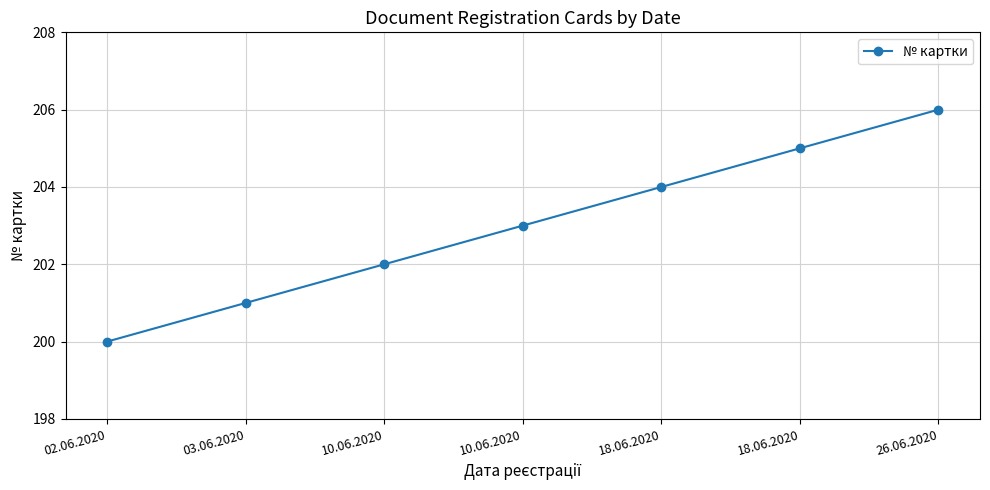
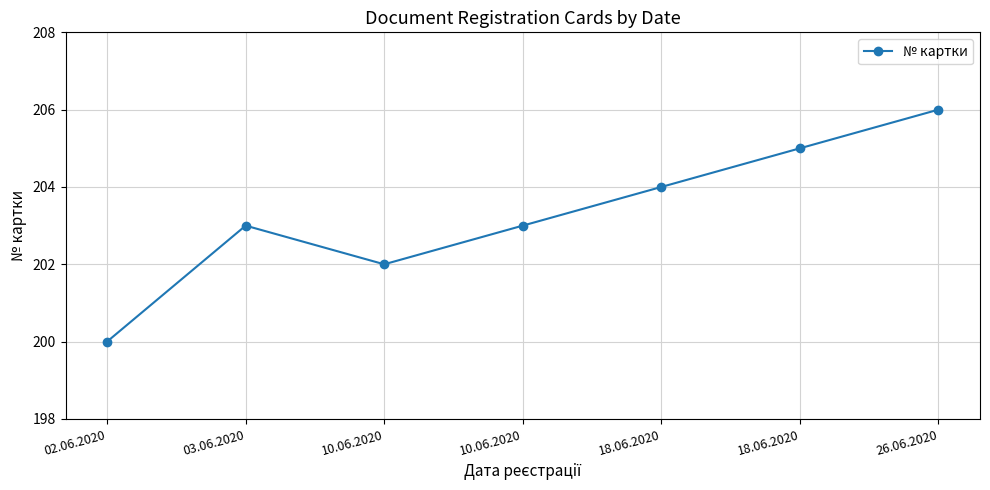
  {
    "02.06.2020": 200,
-   "03.06.2020": 201,
+   "03.06.2020": 203,
    "26.06.2020": 206
  }
